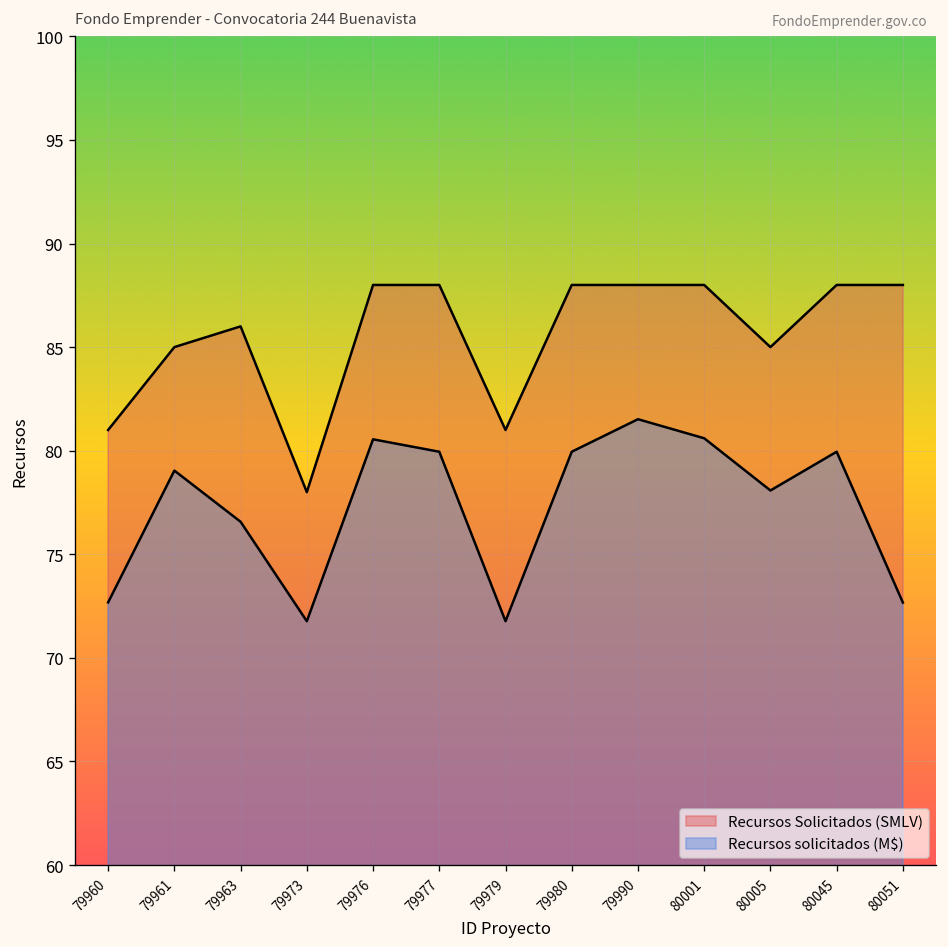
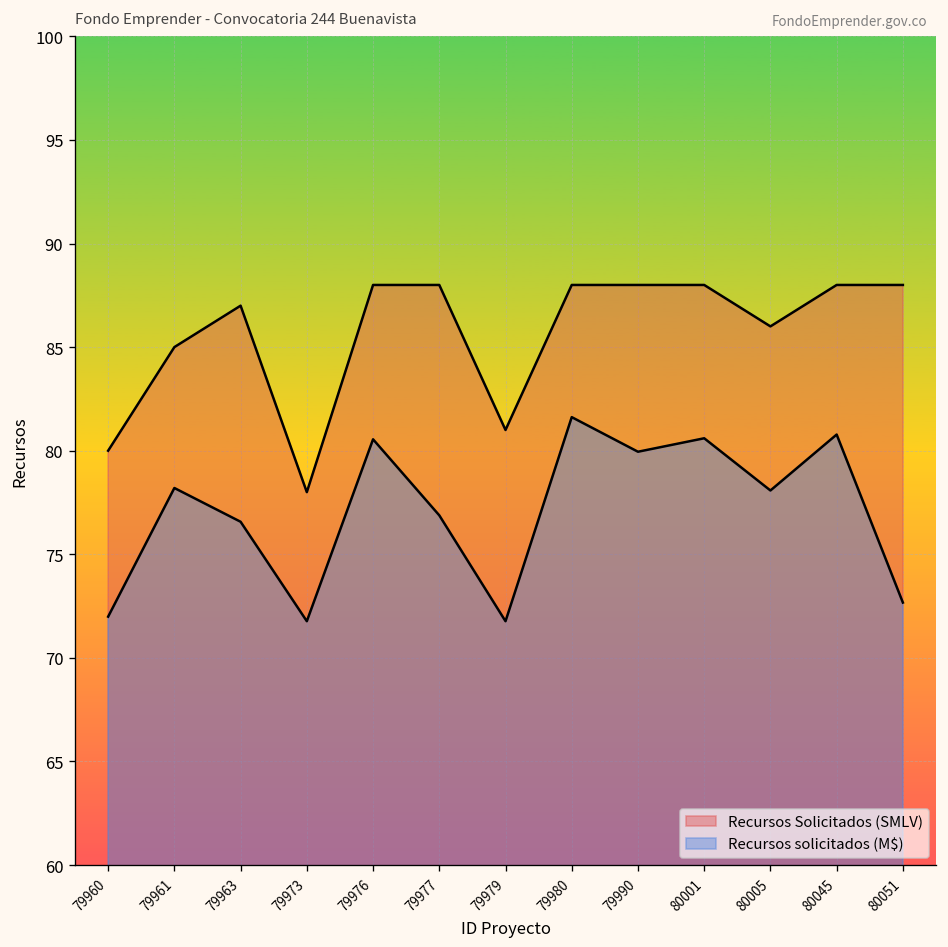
  {
    "Recursos Solicitados (SMLV)": {
-     "79960": 81,
+     "79960": 80,
      "79961": 85,
-     "79963": 86,
+     "79963": 87,
      "79973": 78,
      "79976": 88,
      "79977": 88,
      "79979": 81,
      "79980": 88,
      "79990": 88,
      "80001": 88,
-     "80005": 85,
+     "80005": 86,
      "80045": 88,
      "80051": 88
    },
    "Recursos solicitados (M$)": {
-     "79960": 72.7,
-     "79961": 79.0,
+     "79960": 72.0,
+     "79961": 78.2,
      "79963": 76.6,
      "79973": 71.8,
      "79976": 80.6,
-     "79977": 80.0,
+     "79977": 76.9,
      "79979": 71.8,
-     "79980": 80.0,
-     "79990": 81.5,
+     "79980": 81.6,
+     "79990": 80.0,
      "80001": 80.6,
      "80005": 78.1,
-     "80045": 80.0,
+     "80045": 80.8,
      "80051": 72.7
    }
  }
